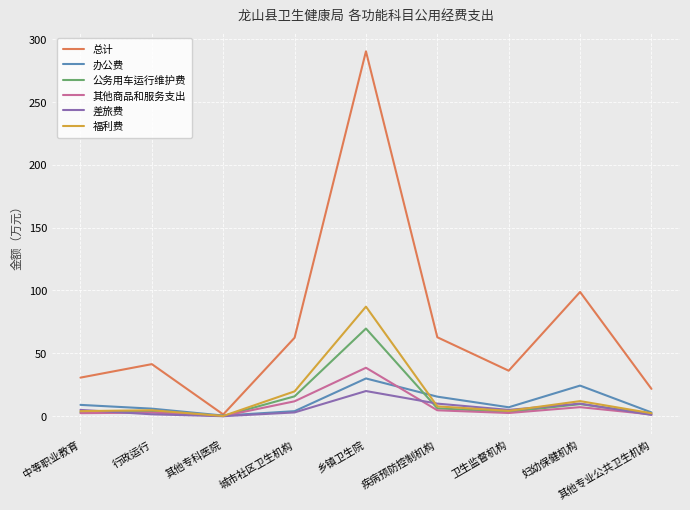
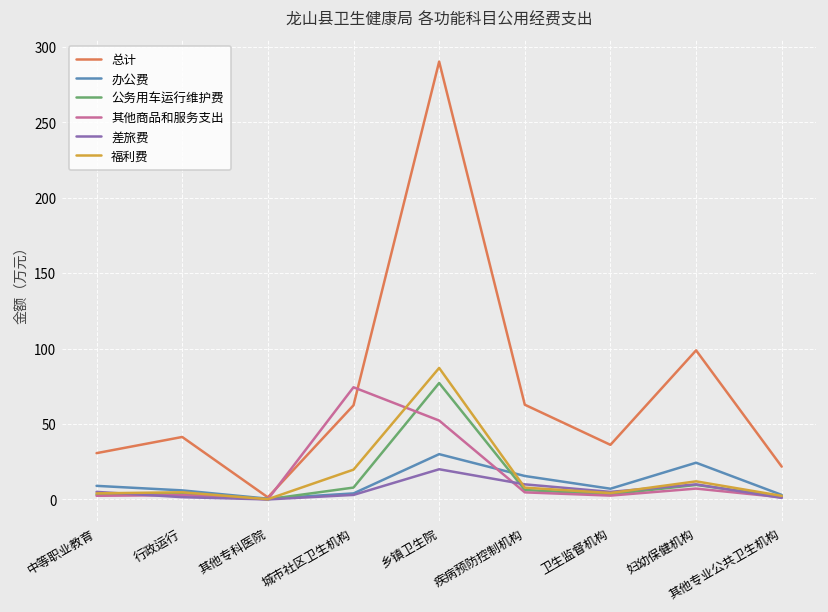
  {
    "公务用车运行维护费": {
-     "城市社区卫生机构": 16,
-     "乡镇卫生院": 70
+     "城市社区卫生机构": 8,
+     "乡镇卫生院": 77
    },
    "其他商品和服务支出": {
-     "城市社区卫生机构": 12,
-     "乡镇卫生院": 39,
+     "城市社区卫生机构": 74,
+     "乡镇卫生院": 52,
      "妇幼保健机构": 7
    }
  }
